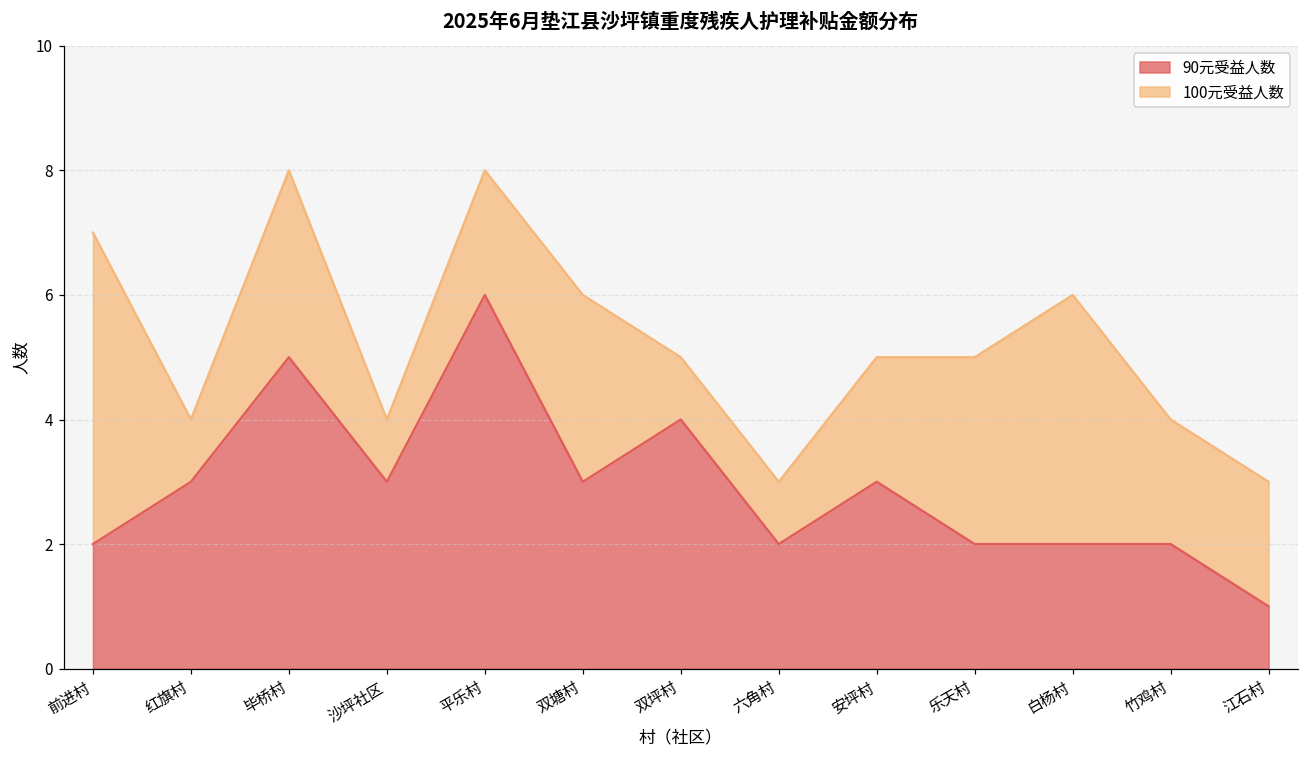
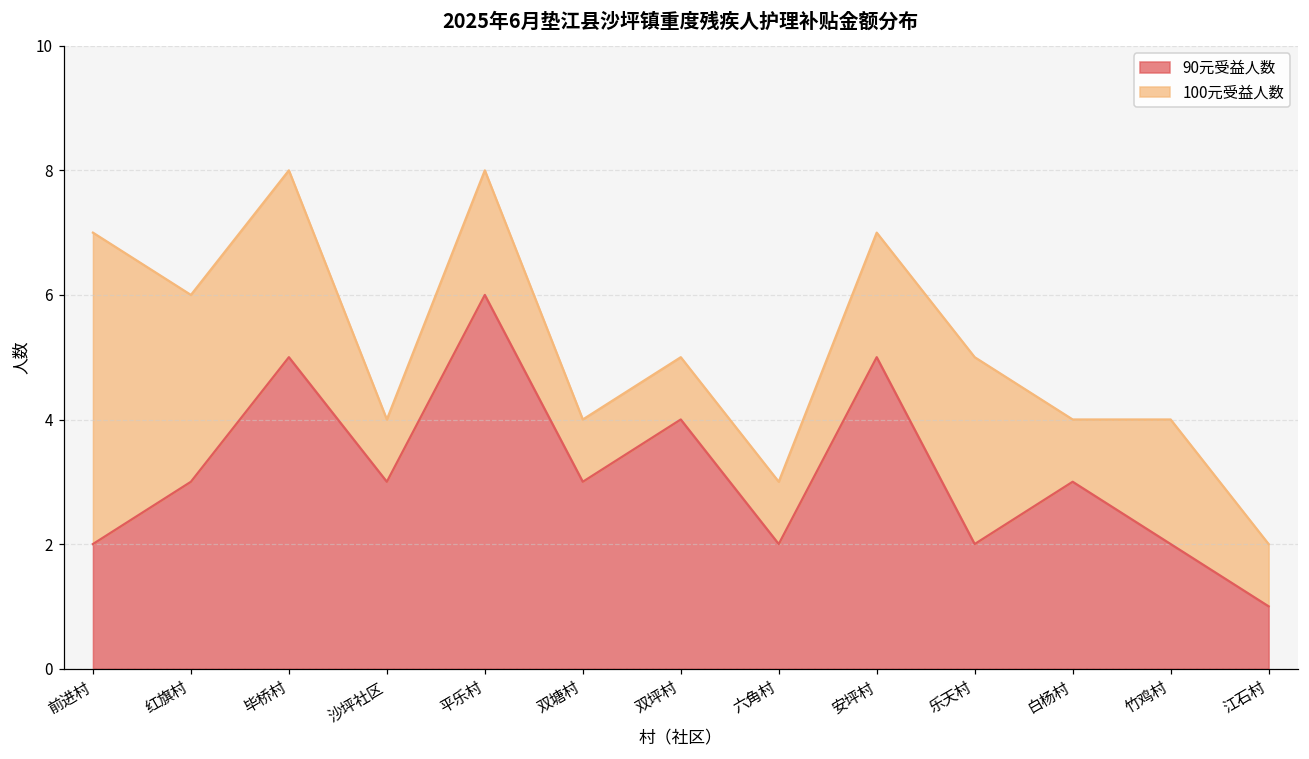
  {
    "90元受益人数": {
      "前进村": 2,
      "红旗村": 3,
      "毕桥村": 5,
      "沙坪社区": 3,
      "平乐村": 6,
      "双塘村": 3,
      "双坪村": 4,
      "六角村": 2,
-     "安坪村": 3,
+     "安坪村": 5,
      "乐天村": 2,
-     "白杨村": 2,
+     "白杨村": 3,
      "竹鸡村": 2,
      "江石村": 1
    },
    "100元受益人数": {
      "前进村": 5,
-     "红旗村": 1,
+     "红旗村": 3,
      "毕桥村": 3,
      "沙坪社区": 1,
      "平乐村": 2,
-     "双塘村": 3,
+     "双塘村": 1,
      "双坪村": 1,
      "六角村": 1,
      "安坪村": 2,
      "乐天村": 3,
-     "白杨村": 4,
+     "白杨村": 1,
      "竹鸡村": 2,
-     "江石村": 2
+     "江石村": 1
    }
  }
